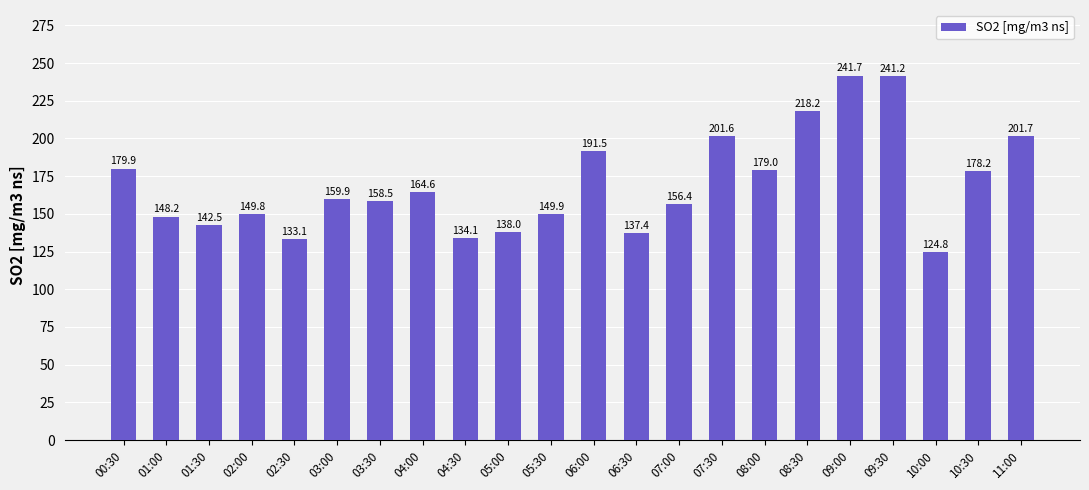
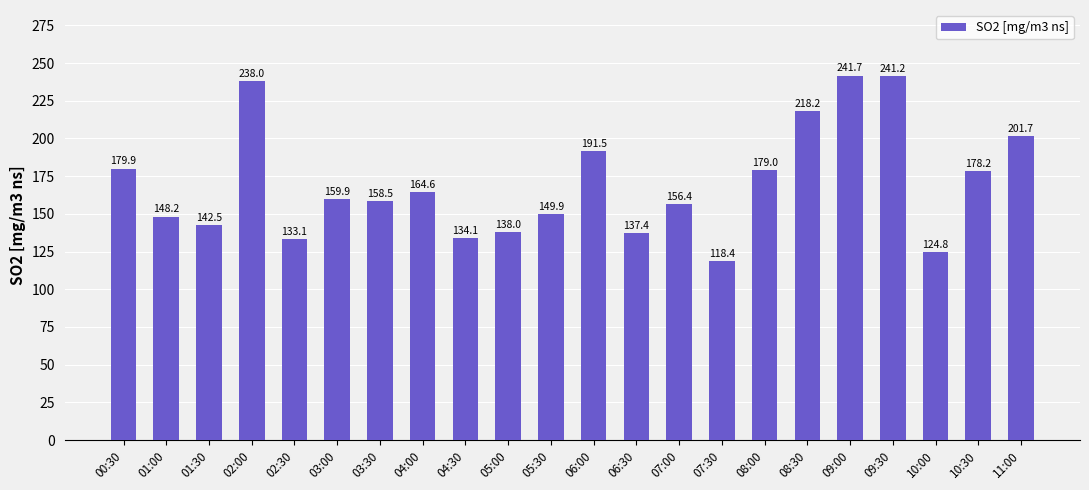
  {
    "00:30": 179.9,
    "01:00": 148.2,
    "01:30": 142.5,
-   "02:00": 149.8,
+   "02:00": 238.0,
    "02:30": 133.1,
    "03:00": 159.9,
    "03:30": 158.5,
    "04:00": 164.6,
    "04:30": 134.1,
    "05:00": 138.0,
    "05:30": 149.9,
    "06:00": 191.5,
    "06:30": 137.4,
    "07:00": 156.4,
-   "07:30": 201.6,
+   "07:30": 118.4,
    "08:00": 179.0,
    "08:30": 218.2,
    "09:00": 241.7,
    "09:30": 241.2,
    "10:00": 124.8,
    "10:30": 178.2,
    "11:00": 201.7
  }
